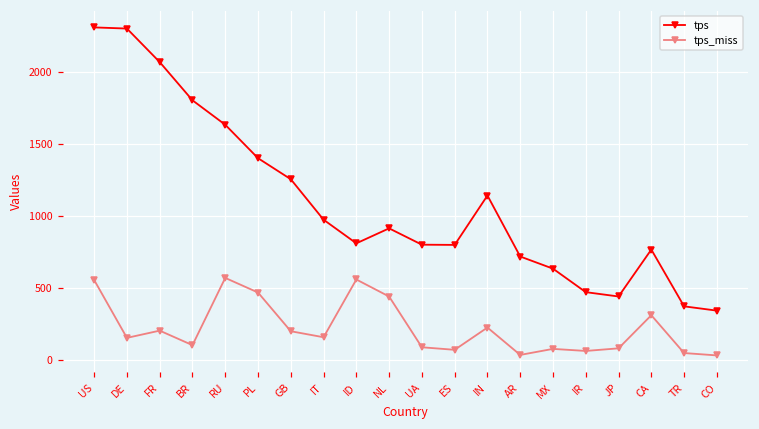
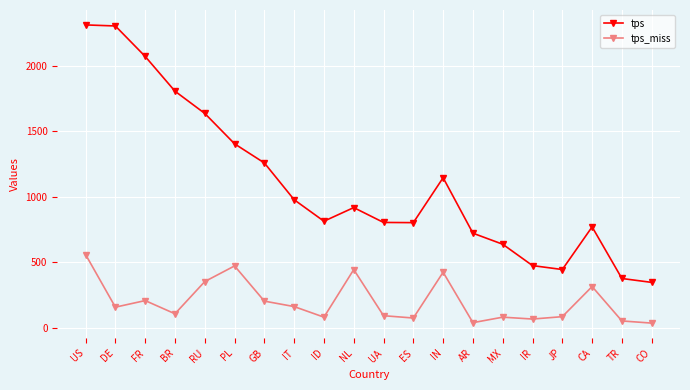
  {
    "tps": {
      "US": 2310,
      "DE": 2300,
      "FR": 2070,
      "BR": 1810,
      "RU": 1640,
      "PL": 1400,
      "GB": 1260,
      "IT": 980,
      "ID": 810,
      "NL": 920,
      "UA": 800,
      "ES": 800,
      "IN": 1150,
      "AR": 720,
      "MX": 640,
      "IR": 470,
      "JP": 440,
      "CA": 770,
      "TR": 380,
      "CO": 350
    },
    "tps_miss": {
      "US": 560,
      "DE": 160,
      "FR": 210,
      "BR": 110,
-     "RU": 570,
+     "RU": 350,
      "PL": 470,
      "GB": 200,
      "IT": 160,
-     "ID": 560,
+     "ID": 80,
      "NL": 440,
      "UA": 90,
      "ES": 70,
-     "IN": 230,
+     "IN": 420,
      "AR": 40,
      "MX": 80,
      "IR": 70,
      "JP": 80,
      "CA": 310,
      "TR": 50,
      "CO": 40
    }
  }
